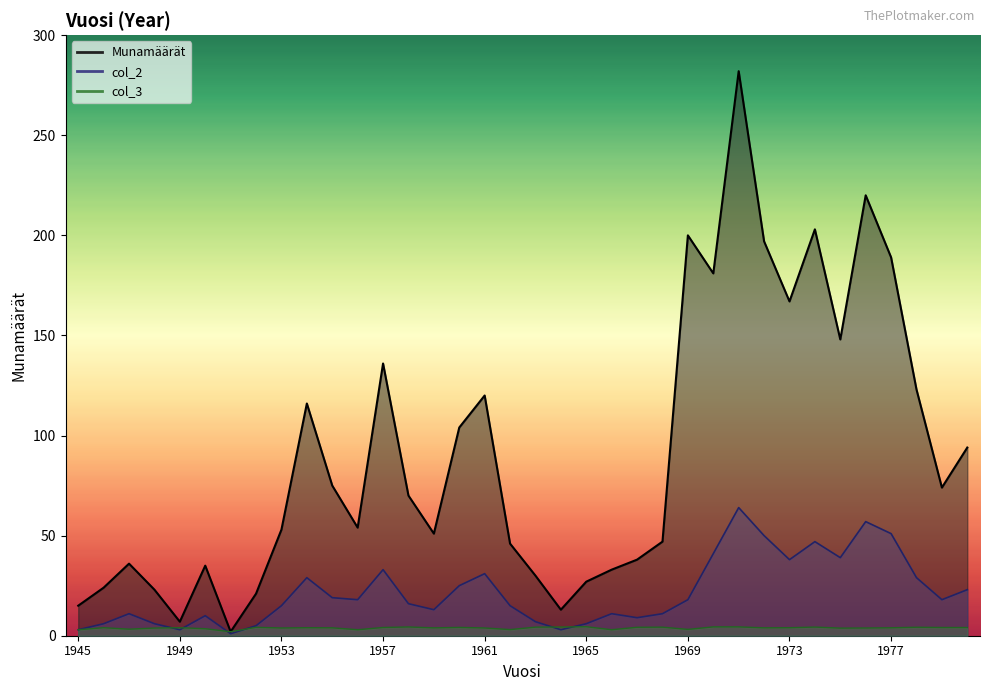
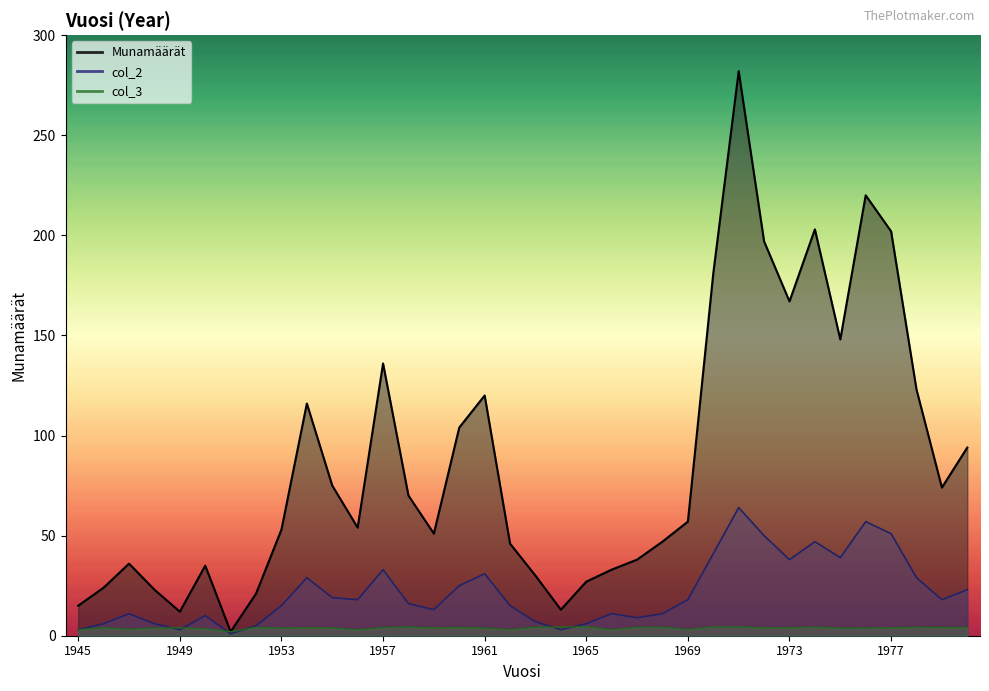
  {
    "Munamäärät": {
      "1945": 15,
-     "1949": 7,
+     "1949": 12,
      "1953": 53,
      "1957": 136,
      "1961": 120,
      "1965": 27,
-     "1969": 200,
+     "1969": 57,
      "1973": 167,
-     "1977": 189
+     "1977": 202
    }
  }
